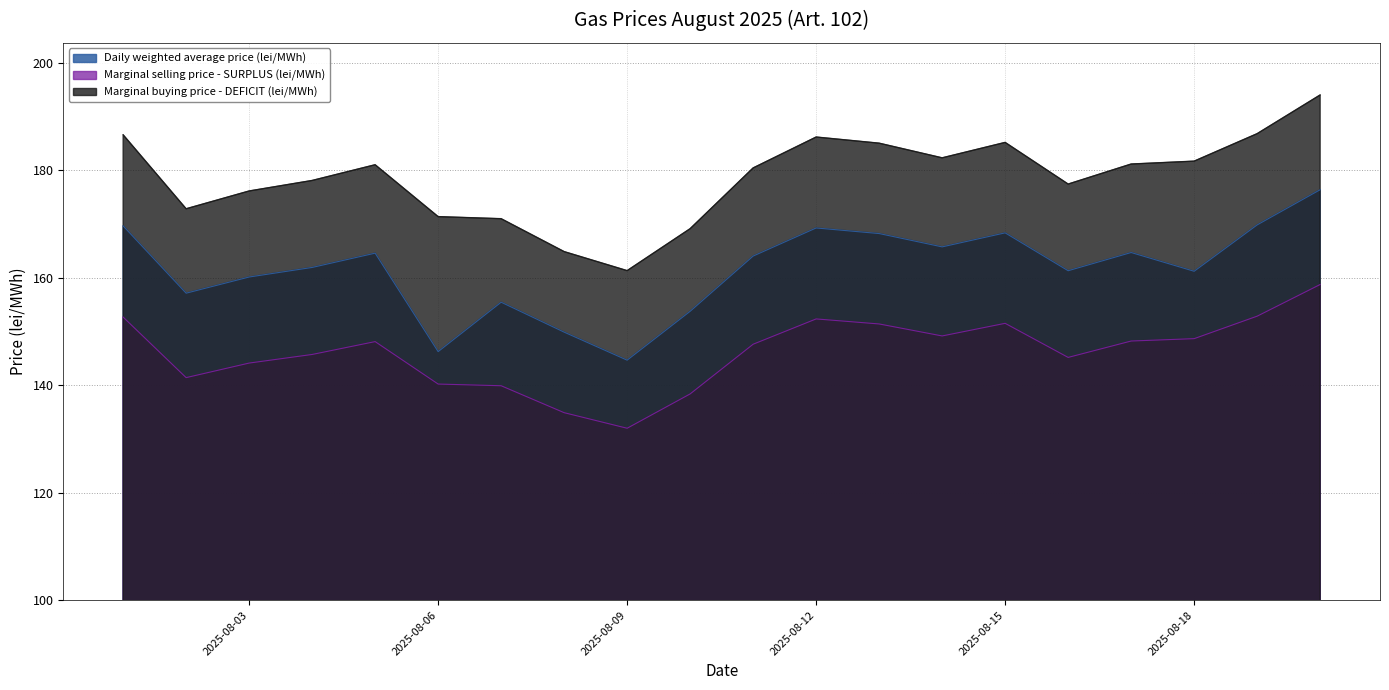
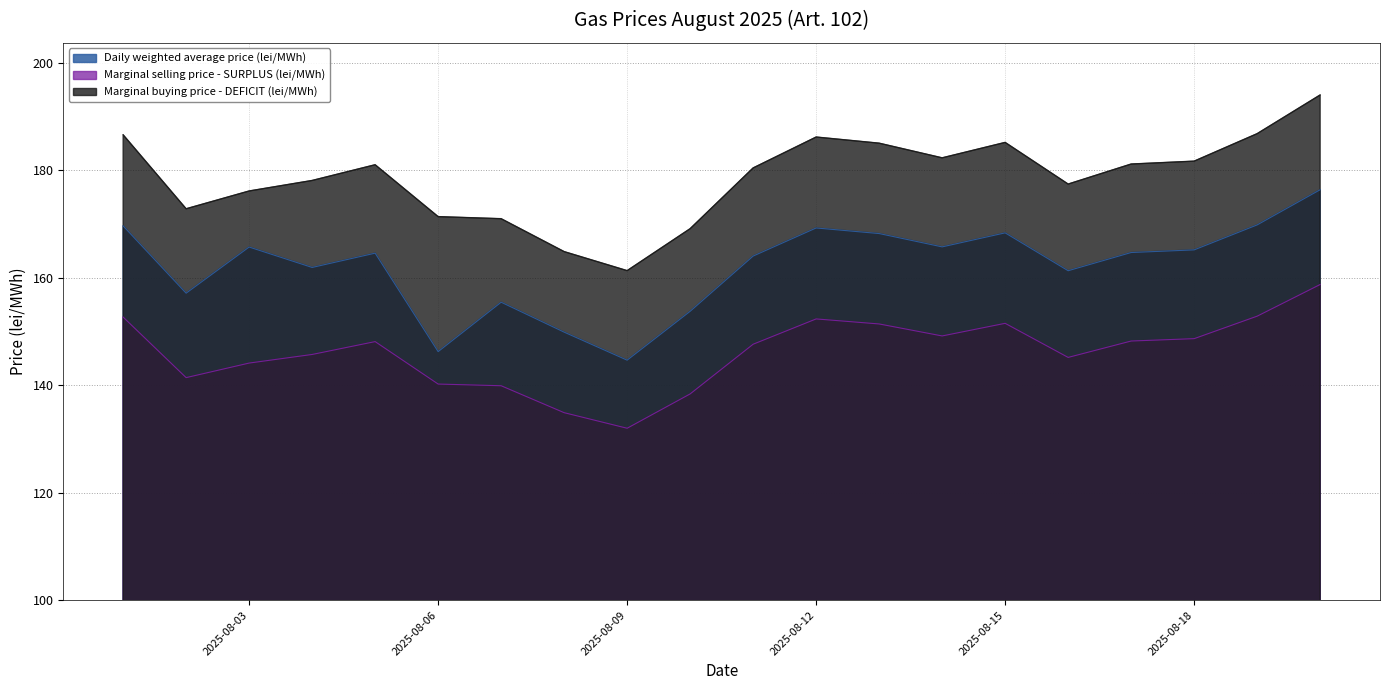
  {
    "Daily weighted average price (lei/MWh)": {
-     "2025-08-03": 160,
+     "2025-08-03": 166,
      "2025-08-06": 146,
      "2025-08-09": 145,
      "2025-08-12": 169,
      "2025-08-15": 168,
-     "2025-08-18": 161
+     "2025-08-18": 165
    },
    "Marginal selling price - SURPLUS (lei/MWh)": {
      "2025-08-03": 144,
      "2025-08-06": 140,
      "2025-08-09": 132,
      "2025-08-12": 152,
      "2025-08-15": 152,
      "2025-08-18": 149
    },
    "Marginal buying price - DEFICIT (lei/MWh)": {
      "2025-08-03": 176,
      "2025-08-06": 171,
      "2025-08-09": 161,
      "2025-08-12": 186,
      "2025-08-15": 185,
      "2025-08-18": 182
    }
  }
